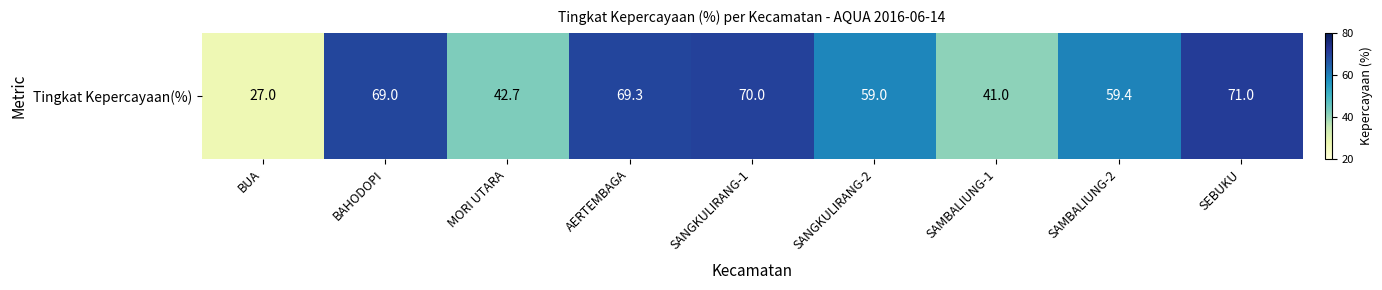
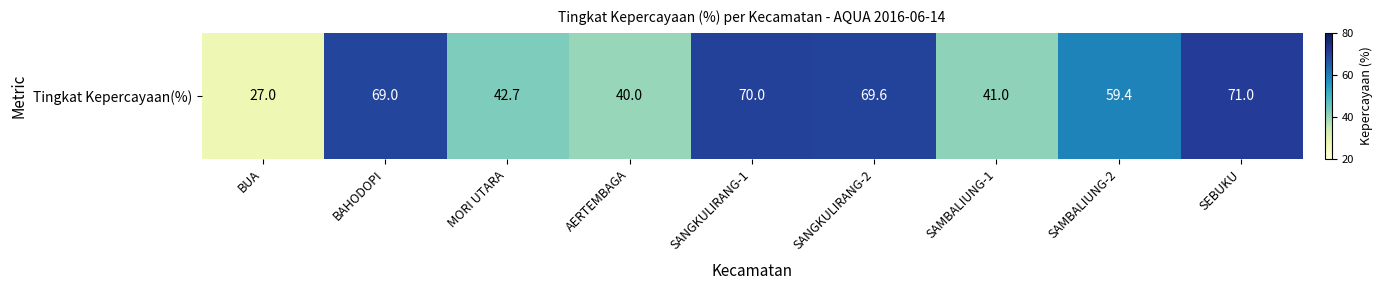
  {
    "Tingkat Kepercayaan(%)": {
      "BUA": 27.0,
      "BAHODOPI": 69.0,
      "MORI UTARA": 42.7,
-     "AERTEMBAGA": 69.3,
+     "AERTEMBAGA": 40.0,
      "SANGKULIRANG-1": 70.0,
-     "SANGKULIRANG-2": 59.0,
+     "SANGKULIRANG-2": 69.6,
      "SAMBALIUNG-1": 41.0,
      "SAMBALIUNG-2": 59.4,
      "SEBUKU": 71.0
    }
  }
